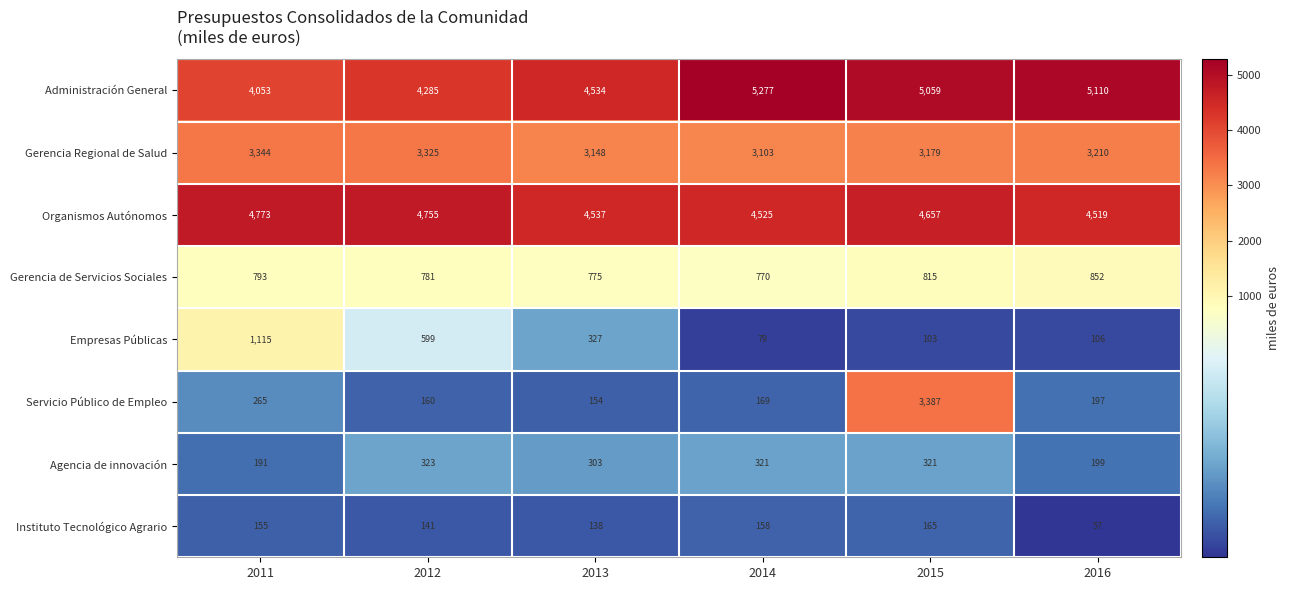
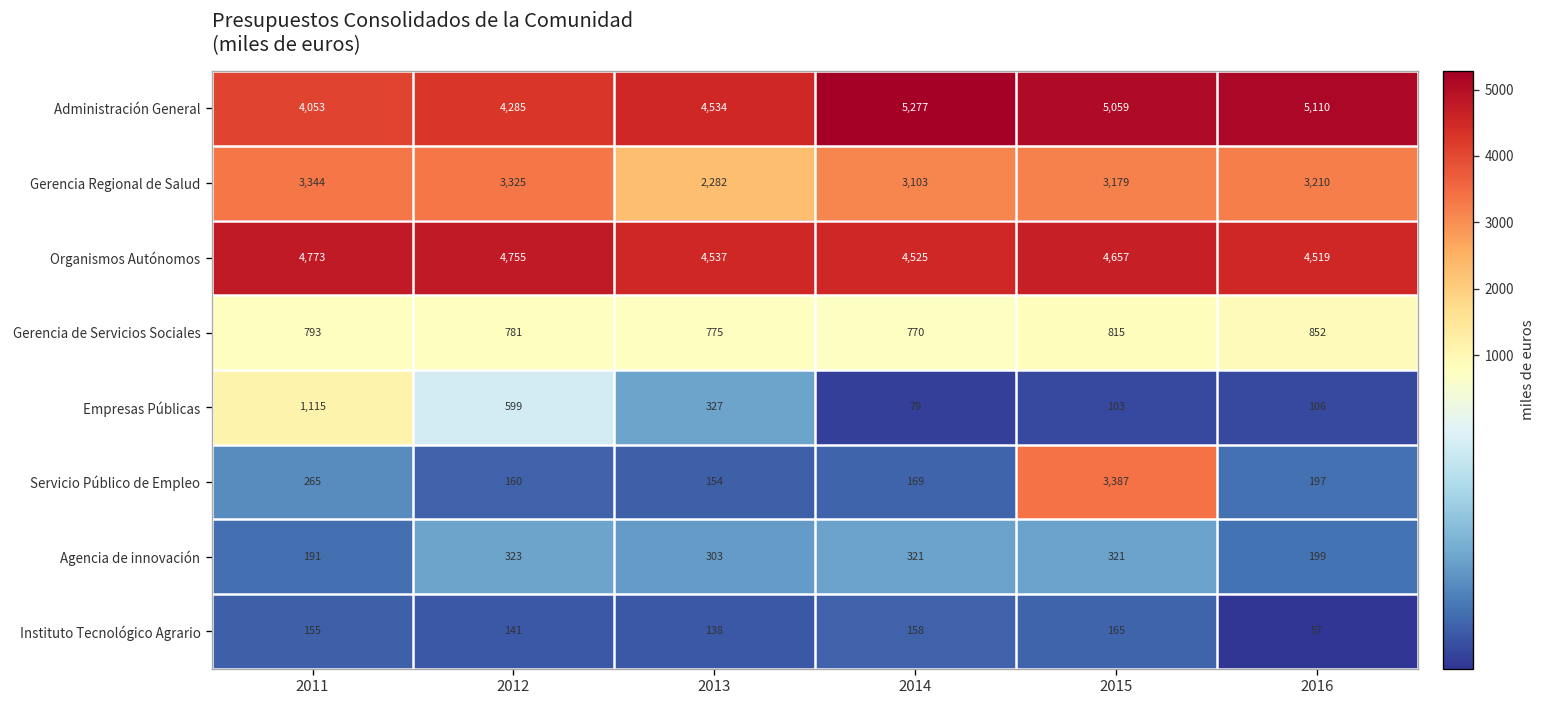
  {
    "Administración General": {
      "2011": "4,053",
      "2012": "4,285",
      "2013": "4,534",
      "2014": "5,277",
      "2015": "5,059",
      "2016": "5,110"
    },
    "Gerencia Regional de Salud": {
      "2011": "3,344",
      "2012": "3,325",
-     "2013": "3,148",
+     "2013": "2,282",
      "2014": "3,103",
      "2015": "3,179",
      "2016": "3,210"
    },
    "Organismos Autónomos": {
      "2011": "4,773",
      "2012": "4,755",
      "2013": "4,537",
      "2014": "4,525",
      "2015": "4,657",
      "2016": "4,519"
    },
    "Gerencia de Servicios Sociales": {
      "2011": "793",
      "2012": "781",
      "2013": "775",
      "2014": "770",
      "2015": "815",
      "2016": "852"
    },
    "Empresas Públicas": {
      "2011": "1,115",
      "2012": "599",
      "2013": "327",
      "2014": "79",
      "2015": "103",
      "2016": "106"
    },
    "Servicio Público de Empleo": {
      "2011": "265",
      "2012": "160",
      "2013": "154",
      "2014": "169",
      "2015": "3,387",
      "2016": "197"
    },
    "Agencia de innovación": {
      "2011": "191",
      "2012": "323",
      "2013": "303",
      "2014": "321",
      "2015": "321",
      "2016": "199"
    },
    "Instituto Tecnológico Agrario": {
      "2011": "155",
      "2012": "141",
      "2013": "138",
      "2014": "158",
      "2015": "165",
      "2016": "57"
    }
  }
